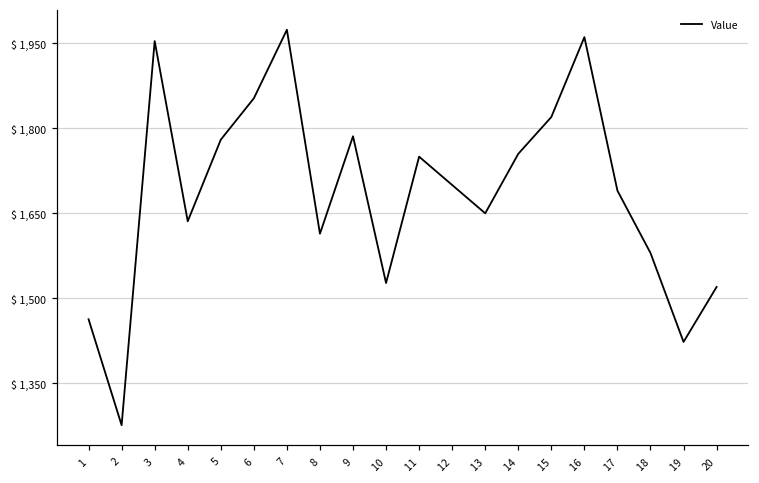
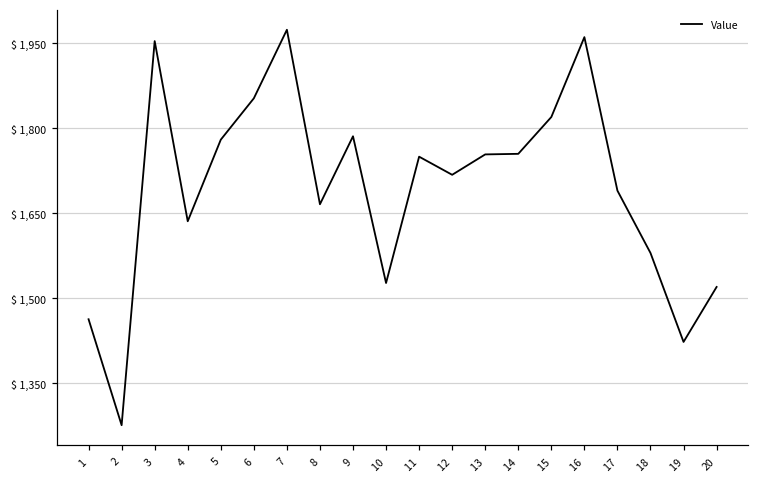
  {
    "1": "$ 1,460",
    "2": "$ 1,280",
    "3": "$ 1,950",
    "4": "$ 1,640",
    "5": "$ 1,780",
    "6": "$ 1,850",
    "7": "$ 1,970",
-   "8": "$ 1,610",
+   "8": "$ 1,670",
    "9": "$ 1,790",
    "10": "$ 1,530",
    "11": "$ 1,750",
-   "12": "$ 1,700",
-   "13": "$ 1,650",
+   "12": "$ 1,720",
+   "13": "$ 1,750",
    "14": "$ 1,760",
    "15": "$ 1,820",
    "16": "$ 1,960",
    "17": "$ 1,690",
    "18": "$ 1,580",
    "19": "$ 1,420",
    "20": "$ 1,520"
  }
